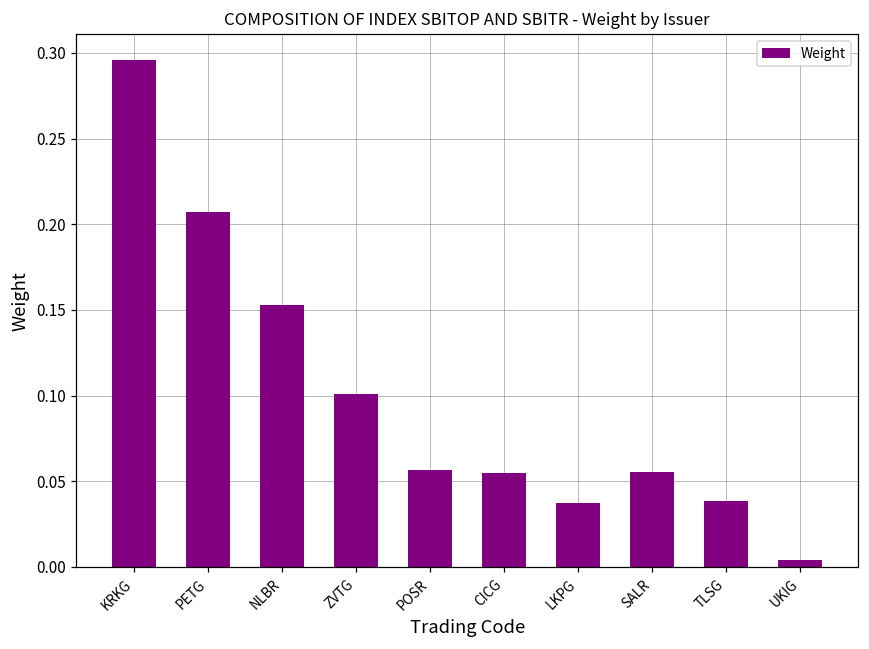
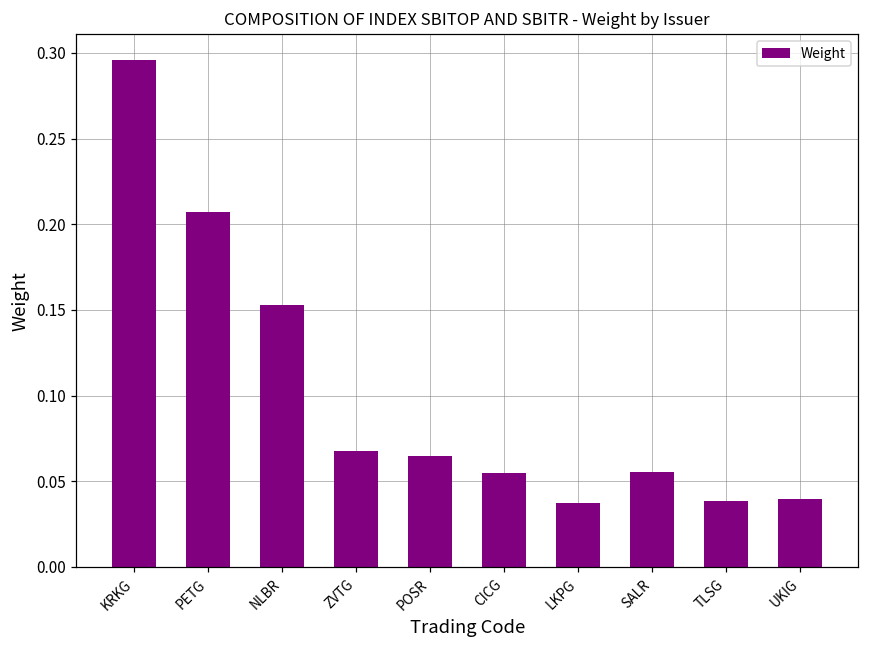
  {
    "KRKG": 0.296,
    "PETG": 0.207,
    "NLBR": 0.153,
-   "ZVTG": 0.101,
-   "POSR": 0.057,
+   "ZVTG": 0.068,
+   "POSR": 0.065,
    "CICG": 0.055,
    "LKPG": 0.037,
    "SALR": 0.055,
    "TLSG": 0.039,
-   "UKIG": 0.004
+   "UKIG": 0.040
  }
